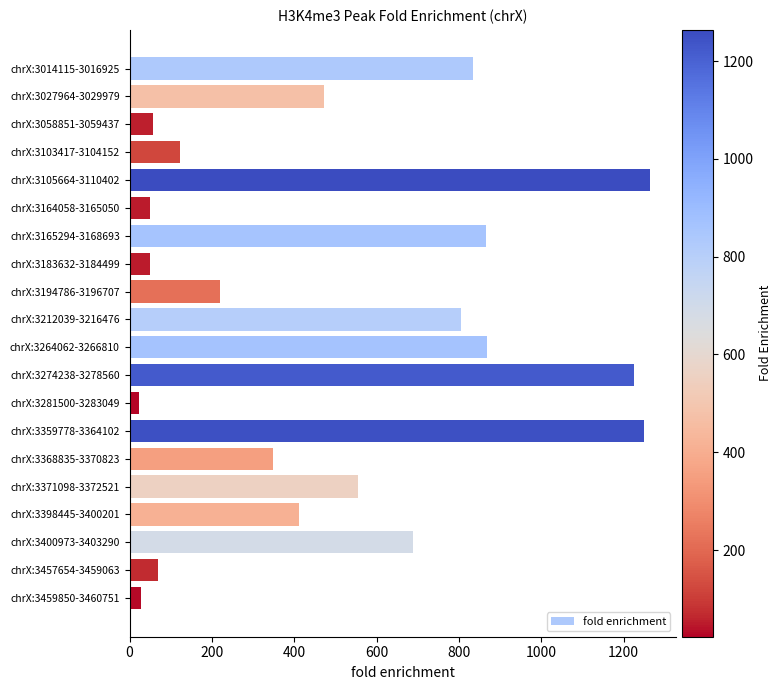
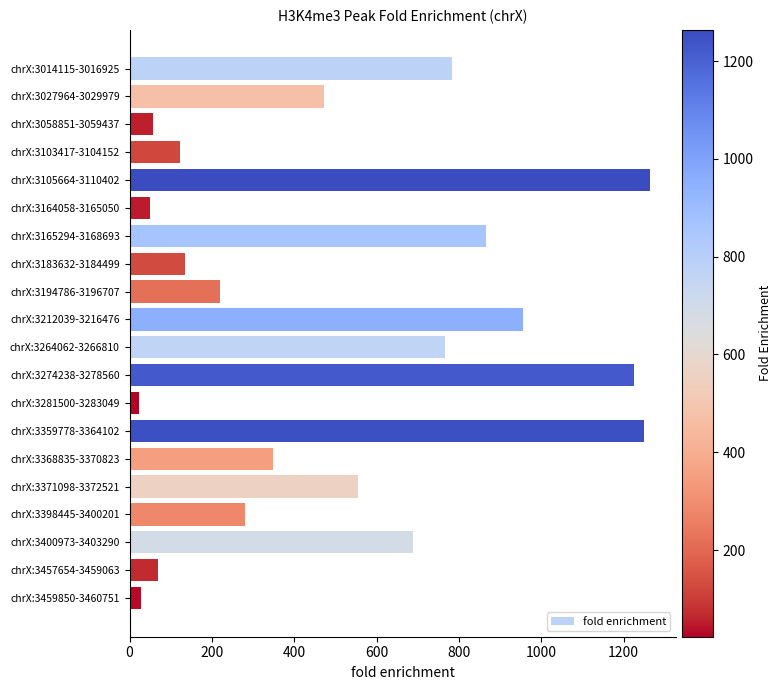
  {
-   "chrX:3014115-3016925": 830,
+   "chrX:3014115-3016925": 780,
    "chrX:3027964-3029979": 470,
    "chrX:3058851-3059437": 60,
    "chrX:3103417-3104152": 120,
    "chrX:3105664-3110402": 1260,
    "chrX:3164058-3165050": 50,
    "chrX:3165294-3168693": 870,
-   "chrX:3183632-3184499": 50,
+   "chrX:3183632-3184499": 130,
    "chrX:3194786-3196707": 220,
-   "chrX:3212039-3216476": 800,
-   "chrX:3264062-3266810": 870,
+   "chrX:3212039-3216476": 960,
+   "chrX:3264062-3266810": 770,
    "chrX:3274238-3278560": 1220,
    "chrX:3281500-3283049": 20,
    "chrX:3359778-3364102": 1250,
    "chrX:3368835-3370823": 350,
    "chrX:3371098-3372521": 550,
-   "chrX:3398445-3400201": 410,
+   "chrX:3398445-3400201": 280,
    "chrX:3400973-3403290": 690,
    "chrX:3457654-3459063": 70,
    "chrX:3459850-3460751": 30
  }
